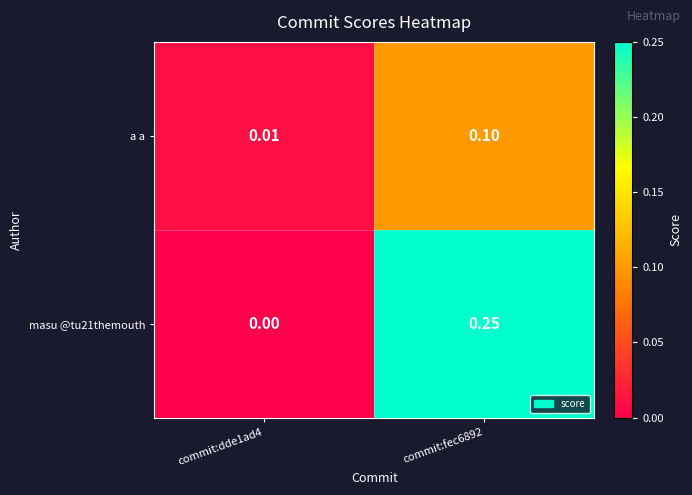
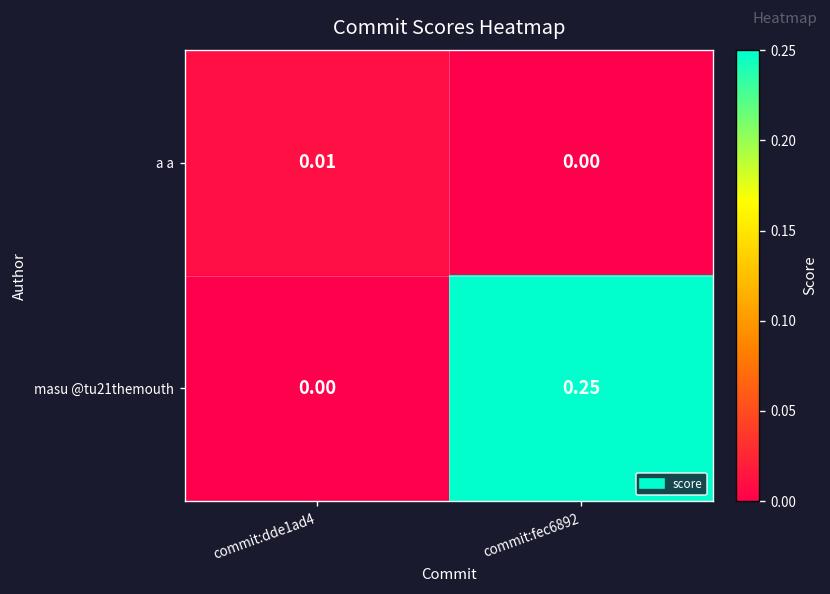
  {
    "a a": {
      "commit:dde1ad4": 0.01,
-     "commit:fec6892": 0.10
+     "commit:fec6892": 0.00
    },
    "masu @tu21themouth": {
      "commit:dde1ad4": 0.00,
      "commit:fec6892": 0.25
    }
  }
